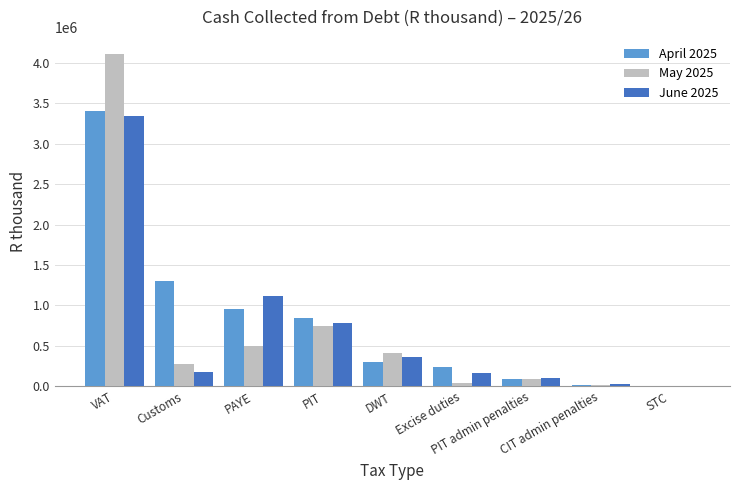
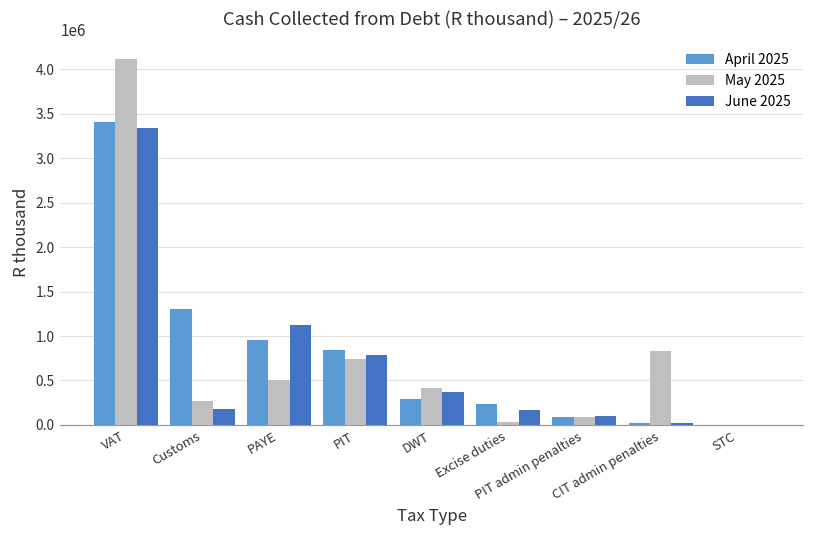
  {
    "May 2025": {
      "VAT": 4100000,
      "Customs": 300000,
      "PAYE": 500000,
      "PIT": 700000,
      "DWT": 400000,
      "Excise duties": 0,
      "PIT admin penalties": 100000,
-     "CIT admin penalties": 0
+     "CIT admin penalties": 800000
    }
  }
